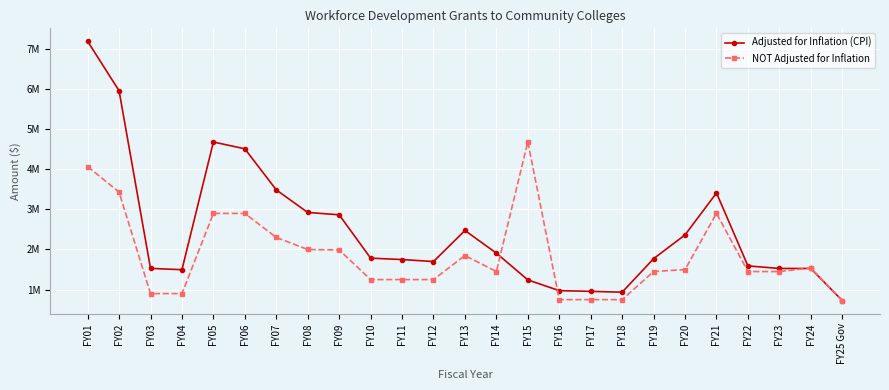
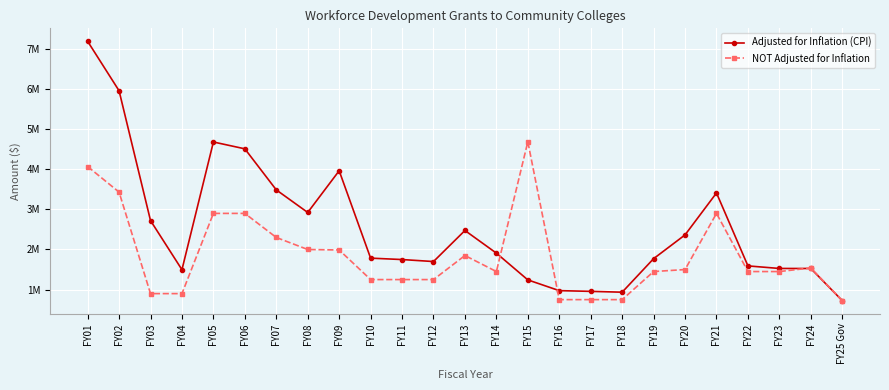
  {
    "Adjusted for Inflation (CPI)": {
      "FY01": 7200000,
      "FY02": 6000000,
-     "FY03": 1500000,
+     "FY03": 2700000,
      "FY04": 1500000,
      "FY05": 4700000,
      "FY06": 4500000,
      "FY07": 3500000,
      "FY08": 2900000,
-     "FY09": 2900000,
+     "FY09": 4000000,
      "FY10": 1800000,
      "FY11": 1700000,
      "FY12": 1700000,
      "FY13": 2500000,
      "FY14": 1900000,
      "FY15": 1200000,
      "FY16": 1000000,
      "FY17": 1000000,
      "FY18": 900000,
      "FY19": 1800000,
      "FY20": 2400000,
      "FY21": 3400000,
      "FY22": 1600000,
      "FY23": 1500000
    },
    "NOT Adjusted for Inflation": {
      "FY01": 4100000,
      "FY02": 3400000,
      "FY03": 900000,
      "FY04": 900000,
      "FY05": 2900000,
      "FY06": 2900000,
      "FY07": 2300000,
      "FY08": 2000000,
      "FY09": 2000000,
      "FY10": 1300000,
      "FY11": 1300000,
      "FY12": 1300000,
      "FY13": 1900000,
      "FY14": 1500000,
      "FY15": 4700000,
      "FY16": 800000,
      "FY17": 800000,
      "FY18": 800000,
      "FY19": 1500000,
      "FY20": 1500000,
      "FY21": 2900000,
      "FY22": 1500000,
      "FY23": 1500000
    }
  }
